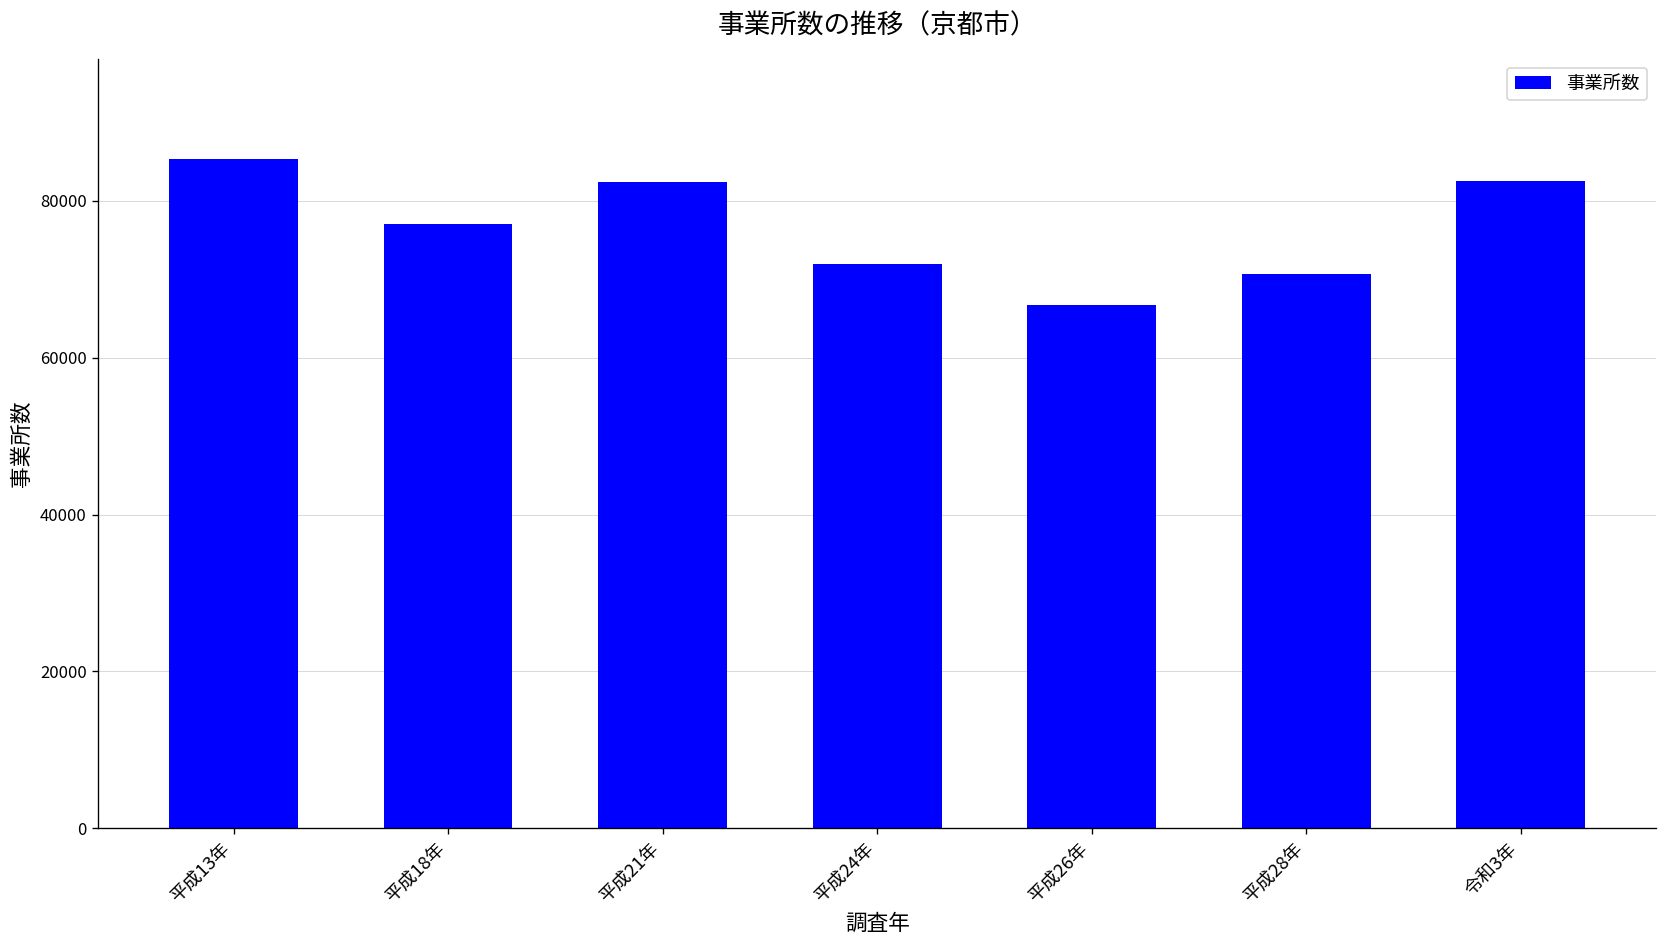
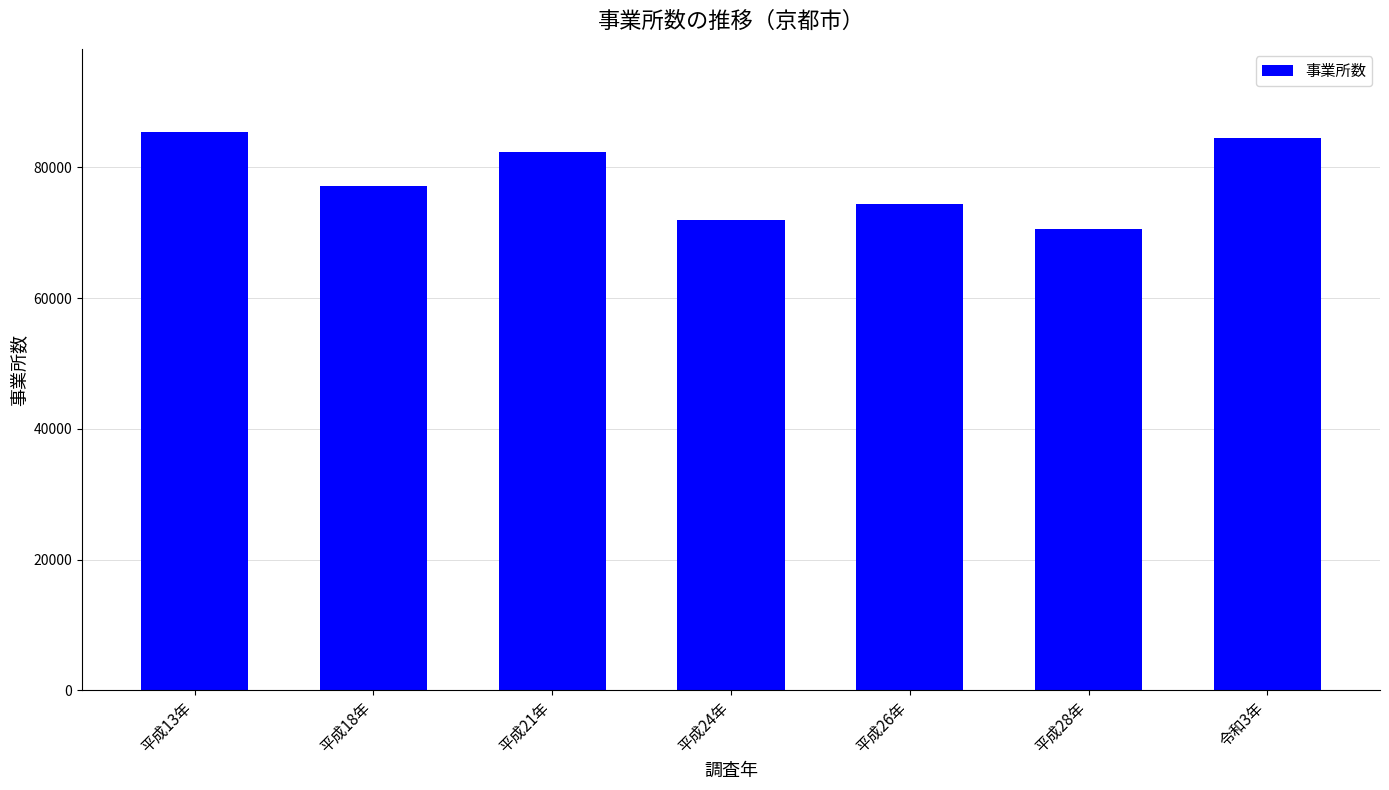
  {
    "平成13年": 85000,
    "平成18年": 77000,
    "平成21年": 82000,
    "平成24年": 72000,
-   "平成26年": 67000,
+   "平成26年": 74000,
    "平成28年": 71000,
-   "令和3年": 83000
+   "令和3年": 85000
  }
